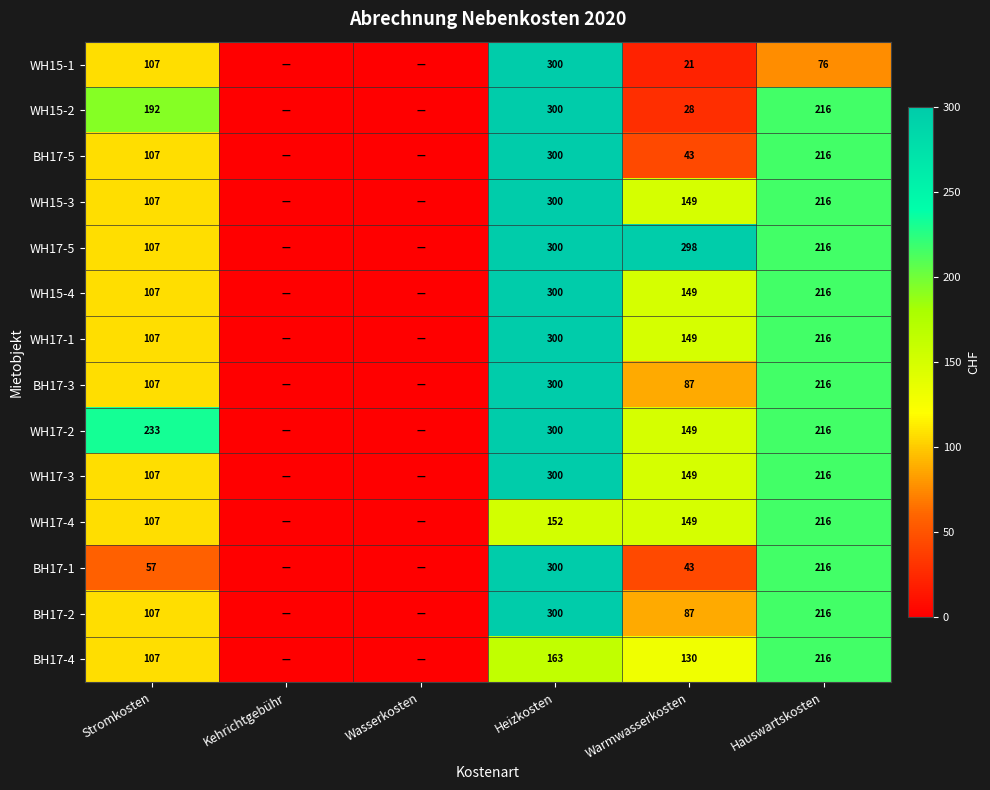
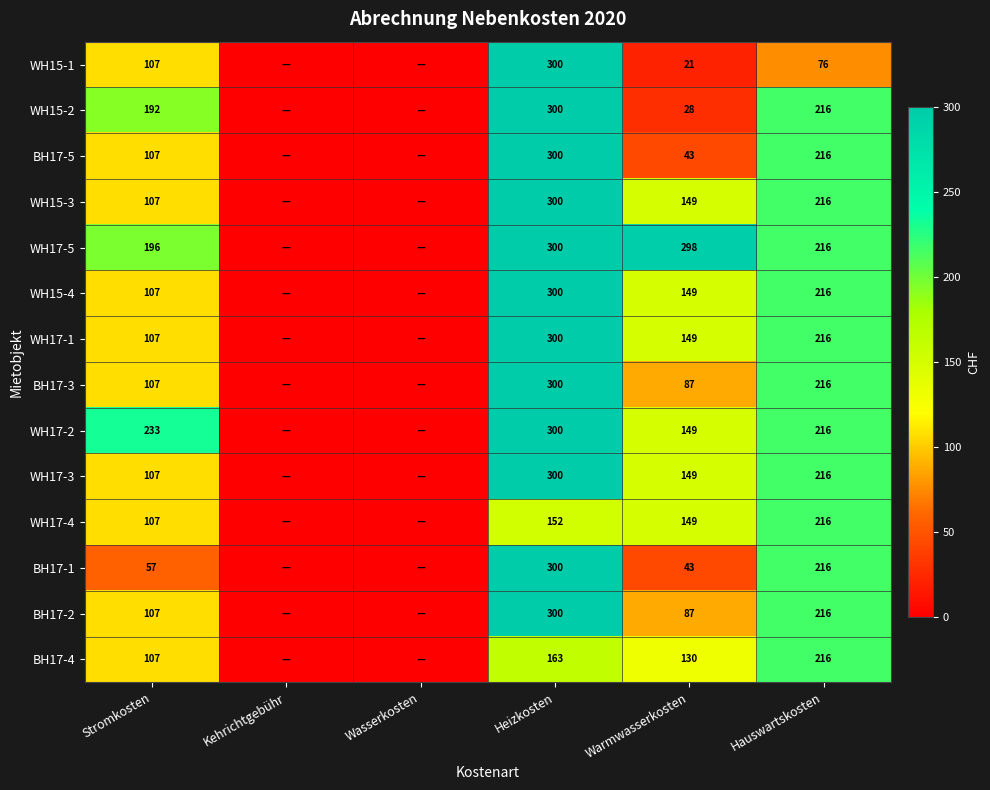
  {
    "WH15-1": {
      "Stromkosten": 107,
      "Heizkosten": 300,
      "Warmwasserkosten": 21,
      "Hauswartskosten": 76
    },
    "WH15-2": {
      "Stromkosten": 192,
      "Heizkosten": 300,
      "Warmwasserkosten": 28,
      "Hauswartskosten": 216
    },
    "BH17-5": {
      "Stromkosten": 107,
      "Heizkosten": 300,
      "Warmwasserkosten": 43,
      "Hauswartskosten": 216
    },
    "WH15-3": {
      "Stromkosten": 107,
      "Heizkosten": 300,
      "Warmwasserkosten": 149,
      "Hauswartskosten": 216
    },
    "WH17-5": {
-     "Stromkosten": 107,
+     "Stromkosten": 196,
      "Heizkosten": 300,
      "Warmwasserkosten": 298,
      "Hauswartskosten": 216
    },
    "WH15-4": {
      "Stromkosten": 107,
      "Heizkosten": 300,
      "Warmwasserkosten": 149,
      "Hauswartskosten": 216
    },
    "WH17-1": {
      "Stromkosten": 107,
      "Heizkosten": 300,
      "Warmwasserkosten": 149,
      "Hauswartskosten": 216
    },
    "BH17-3": {
      "Stromkosten": 107,
      "Heizkosten": 300,
      "Warmwasserkosten": 87,
      "Hauswartskosten": 216
    },
    "WH17-2": {
      "Stromkosten": 233,
      "Heizkosten": 300,
      "Warmwasserkosten": 149,
      "Hauswartskosten": 216
    },
    "WH17-3": {
      "Stromkosten": 107,
      "Heizkosten": 300,
      "Warmwasserkosten": 149,
      "Hauswartskosten": 216
    },
    "WH17-4": {
      "Stromkosten": 107,
      "Heizkosten": 152,
      "Warmwasserkosten": 149,
      "Hauswartskosten": 216
    },
    "BH17-1": {
      "Stromkosten": 57,
      "Heizkosten": 300,
      "Warmwasserkosten": 43,
      "Hauswartskosten": 216
    },
    "BH17-2": {
      "Stromkosten": 107,
      "Heizkosten": 300,
      "Warmwasserkosten": 87,
      "Hauswartskosten": 216
    },
    "BH17-4": {
      "Stromkosten": 107,
      "Heizkosten": 163,
      "Warmwasserkosten": 130,
      "Hauswartskosten": 216
    }
  }
